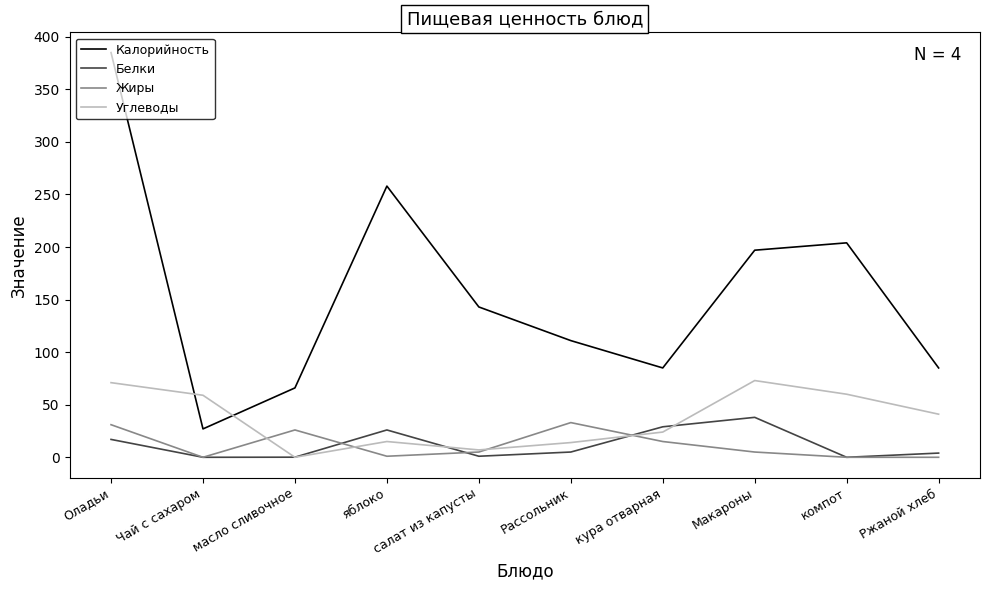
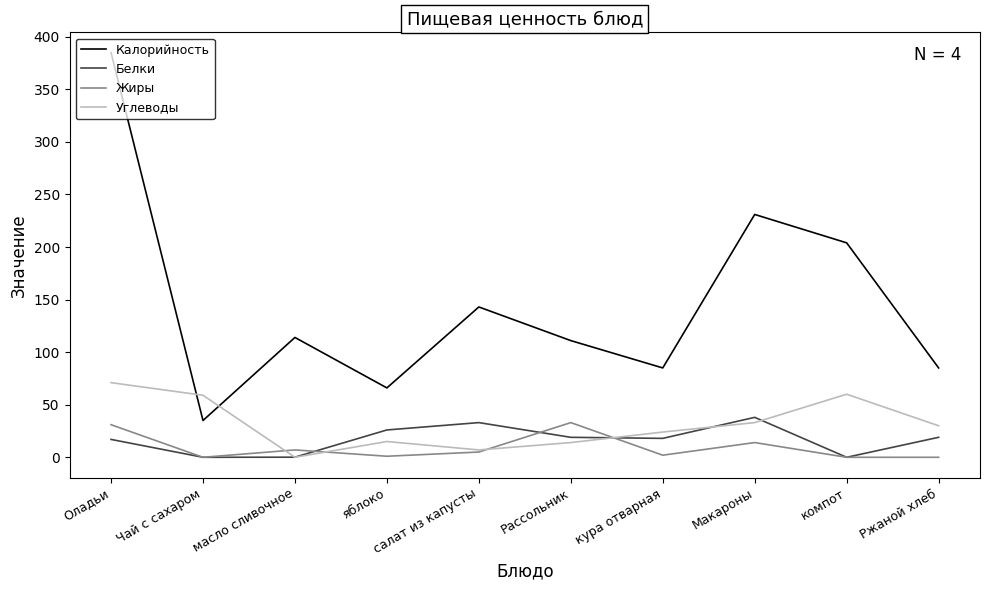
  {
    "Калорийность": {
-     "Чай с сахаром": 27,
-     "масло сливочное": 66,
-     "яблоко": 258,
+     "Чай с сахаром": 35,
+     "масло сливочное": 114,
+     "яблоко": 66,
      "салат из капусты": 143,
      "Рассольник": 111,
      "кура отварная": 85,
-     "Макароны": 197,
+     "Макароны": 231,
      "компот": 204,
      "Ржаной хлеб": 85
    },
    "Белки": {
      "Оладьи": 17,
      "яблоко": 26,
-     "салат из капусты": 1,
-     "Рассольник": 5,
-     "кура отварная": 29,
+     "салат из капусты": 33,
+     "Рассольник": 19,
+     "кура отварная": 18,
      "Макароны": 38,
-     "Ржаной хлеб": 4
+     "Ржаной хлеб": 19
    },
    "Жиры": {
      "Оладьи": 31,
-     "масло сливочное": 26,
+     "масло сливочное": 7,
      "яблоко": 1,
      "Рассольник": 33,
-     "кура отварная": 15,
-     "Макароны": 5,
+     "кура отварная": 2,
+     "Макароны": 14,
      "Ржаной хлеб": 0
    },
    "Углеводы": {
      "Оладьи": 71,
      "Чай с сахаром": 59,
      "яблоко": 15,
      "Рассольник": 14,
      "кура отварная": 24,
-     "Макароны": 73,
+     "Макароны": 33,
      "компот": 60,
-     "Ржаной хлеб": 41
+     "Ржаной хлеб": 30
    }
  }
